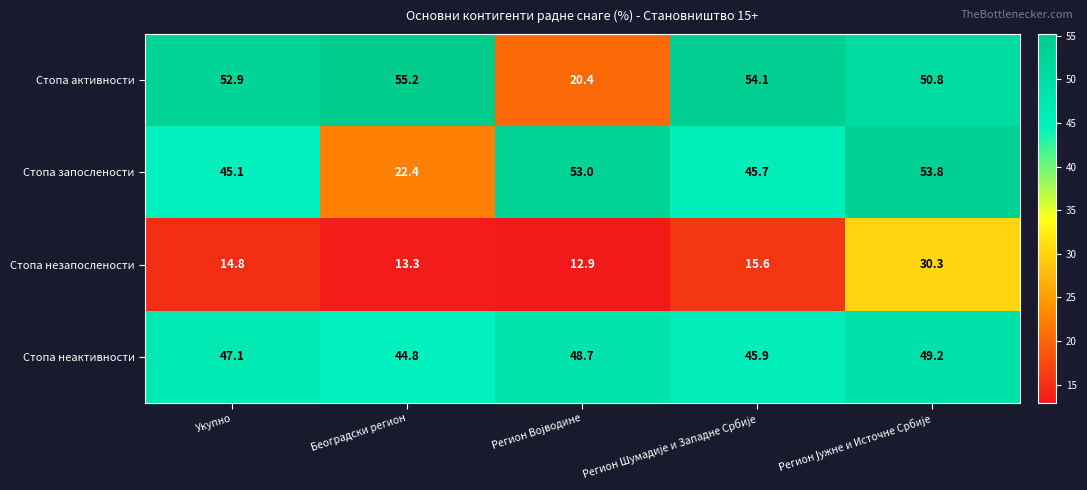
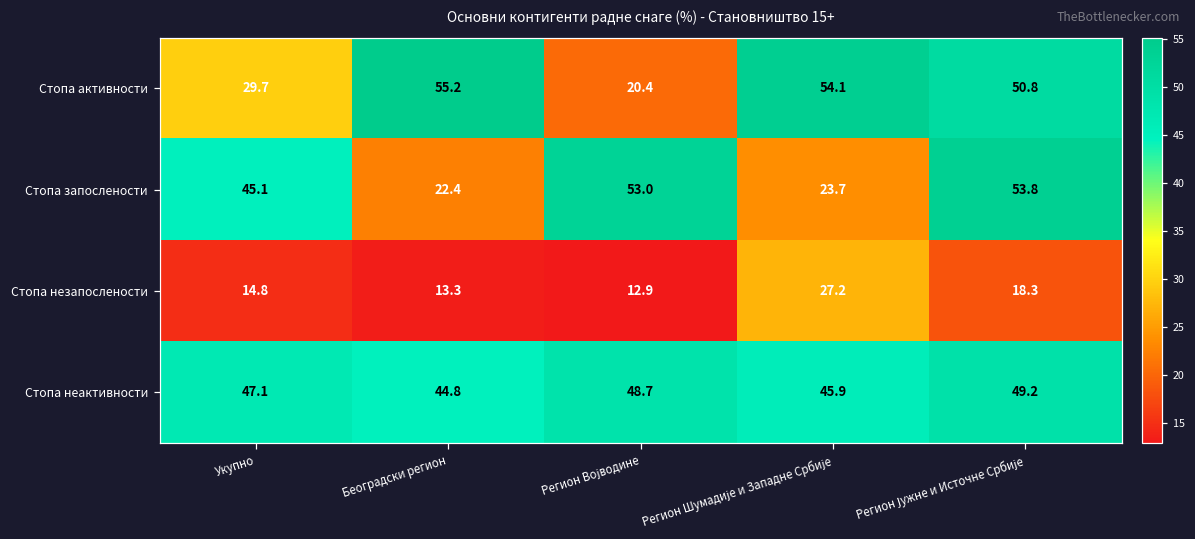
  {
    "Стопа активности": {
-     "Укупно": 52.9,
+     "Укупно": 29.7,
      "Београдски регион": 55.2,
      "Регион Војводине": 20.4,
      "Регион Шумадије и Западне Србије": 54.1,
      "Регион Јужне и Источне Србије": 50.8
    },
    "Стопа запослености": {
      "Укупно": 45.1,
      "Београдски регион": 22.4,
      "Регион Војводине": 53.0,
-     "Регион Шумадије и Западне Србије": 45.7,
+     "Регион Шумадије и Западне Србије": 23.7,
      "Регион Јужне и Источне Србије": 53.8
    },
    "Стопа незапослености": {
      "Укупно": 14.8,
      "Београдски регион": 13.3,
      "Регион Војводине": 12.9,
-     "Регион Шумадије и Западне Србије": 15.6,
-     "Регион Јужне и Источне Србије": 30.3
+     "Регион Шумадије и Западне Србије": 27.2,
+     "Регион Јужне и Источне Србије": 18.3
    },
    "Стопа неактивности": {
      "Укупно": 47.1,
      "Београдски регион": 44.8,
      "Регион Војводине": 48.7,
      "Регион Шумадије и Западне Србије": 45.9,
      "Регион Јужне и Источне Србије": 49.2
    }
  }
